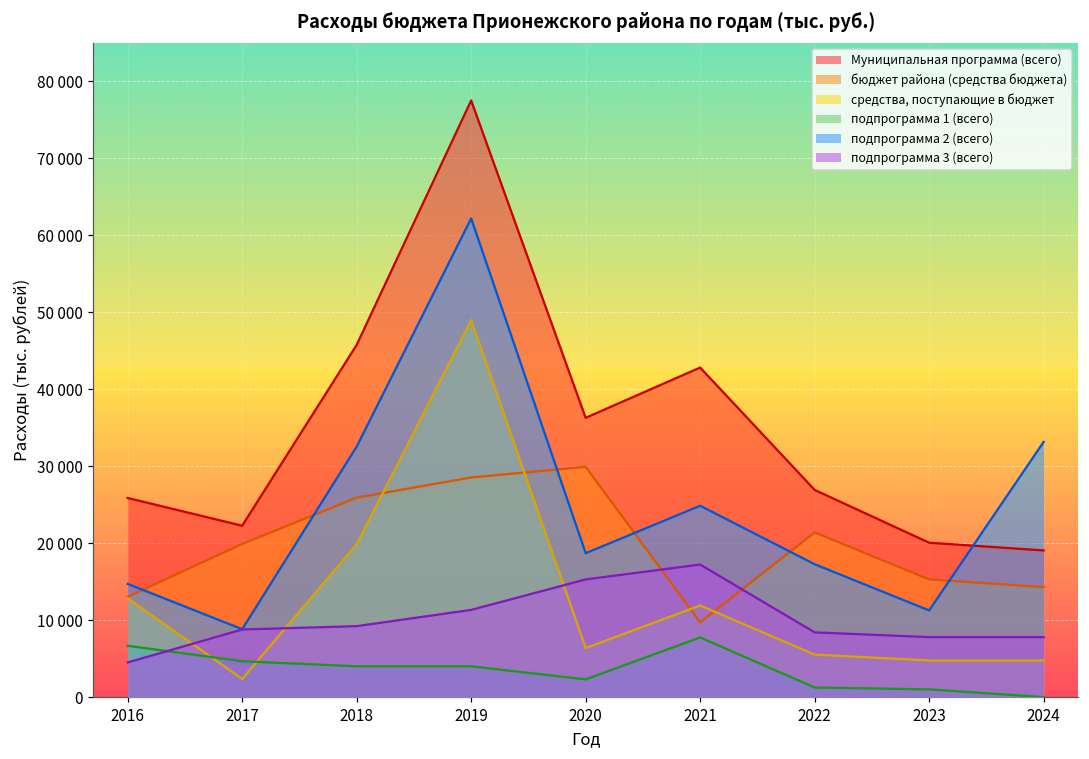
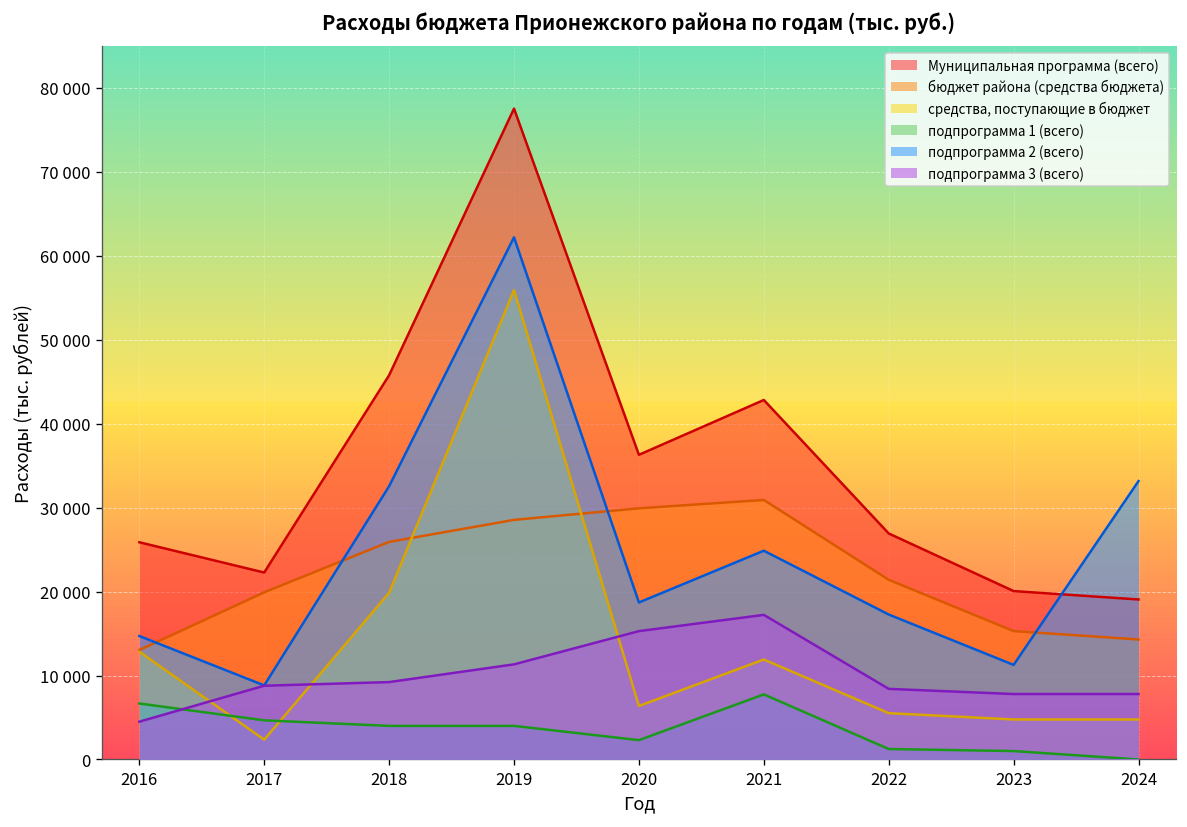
  {
    "Муниципальная программа (всего)": {
      "2016": 26000,
      "2017": 22000,
      "2018": 46000,
      "2019": 78000,
      "2020": 36000,
      "2021": 43000,
      "2022": 27000,
      "2023": 20000,
      "2024": 19000
    },
    "бюджет района (средства бюджета)": {
      "2017": 20000,
      "2018": 26000,
      "2019": 29000,
      "2020": 30000,
-     "2021": 10000,
+     "2021": 31000,
      "2022": 21000,
      "2023": 15000,
      "2024": 14000
    },
    "средства, поступающие в бюджет": {
      "2017": 2000,
      "2018": 20000,
-     "2019": 49000,
+     "2019": 56000,
      "2020": 6000,
      "2021": 12000,
      "2022": 6000,
      "2023": 5000,
      "2024": 5000
    },
    "подпрограмма 1 (всего)": {
      "2016": 7000,
      "2017": 5000,
      "2018": 4000,
      "2019": 4000,
      "2020": 2000,
      "2021": 8000,
      "2022": 1000,
      "2023": 1000,
      "2024": 0
    },
    "подпрограмма 2 (всего)": {
      "2016": 15000,
      "2018": 33000,
      "2019": 62000,
      "2020": 19000,
      "2021": 25000,
      "2022": 17000,
      "2023": 11000,
      "2024": 33000
    },
    "подпрограмма 3 (всего)": {
      "2016": 5000,
      "2018": 9000,
      "2019": 11000,
      "2020": 15000,
      "2021": 17000,
      "2022": 8000,
      "2023": 8000,
      "2024": 8000
    }
  }
